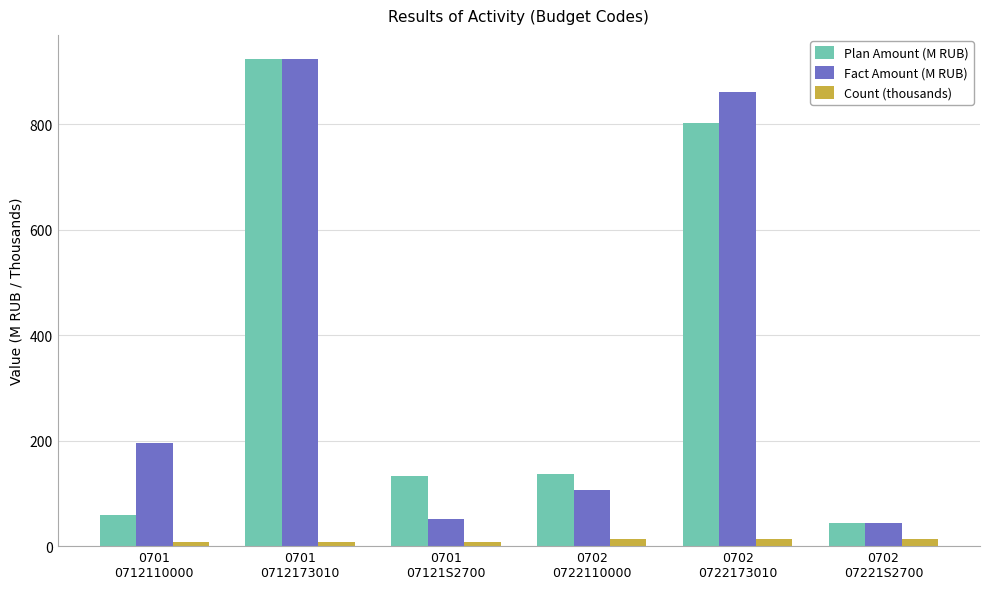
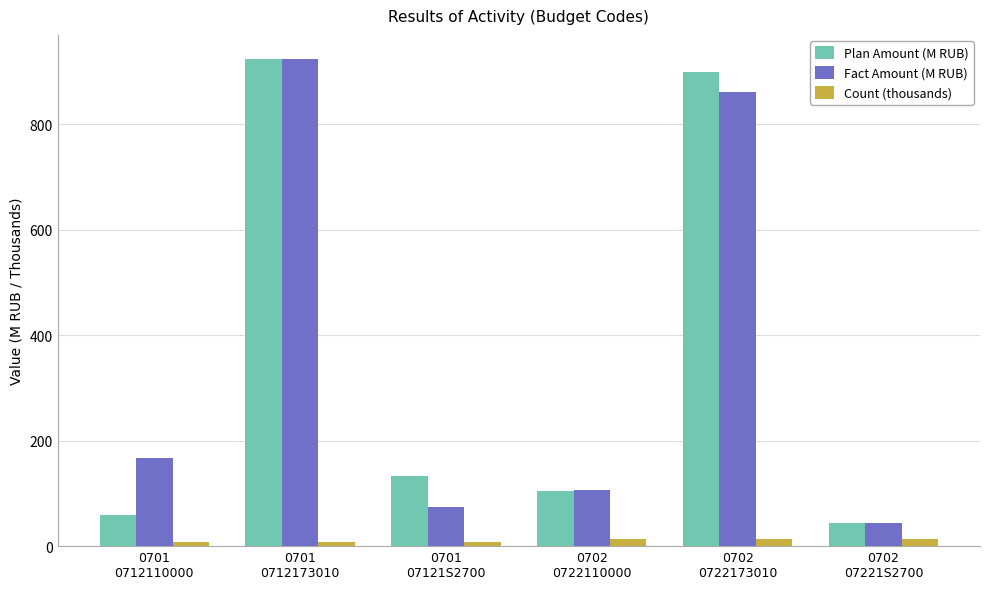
  {
    "Plan Amount (M RUB)": {
      "0701 0712110000": 60,
      "0701 0712173010": 920,
      "0701 07121S2700": 130,
-     "0702 0722110000": 140,
-     "0702 0722173010": 800,
+     "0702 0722110000": 100,
+     "0702 0722173010": 900,
      "0702 07221S2700": 40
    },
    "Fact Amount (M RUB)": {
-     "0701 0712110000": 200,
+     "0701 0712110000": 170,
      "0701 0712173010": 920,
-     "0701 07121S2700": 50,
+     "0701 07121S2700": 70,
      "0702 0722110000": 110,
      "0702 0722173010": 860,
      "0702 07221S2700": 40
    },
    "Count (thousands)": {
      "0701 0712110000": 10,
      "0701 0712173010": 10,
      "0701 07121S2700": 10,
      "0702 0722110000": 10,
      "0702 0722173010": 10,
      "0702 07221S2700": 10
    }
  }
